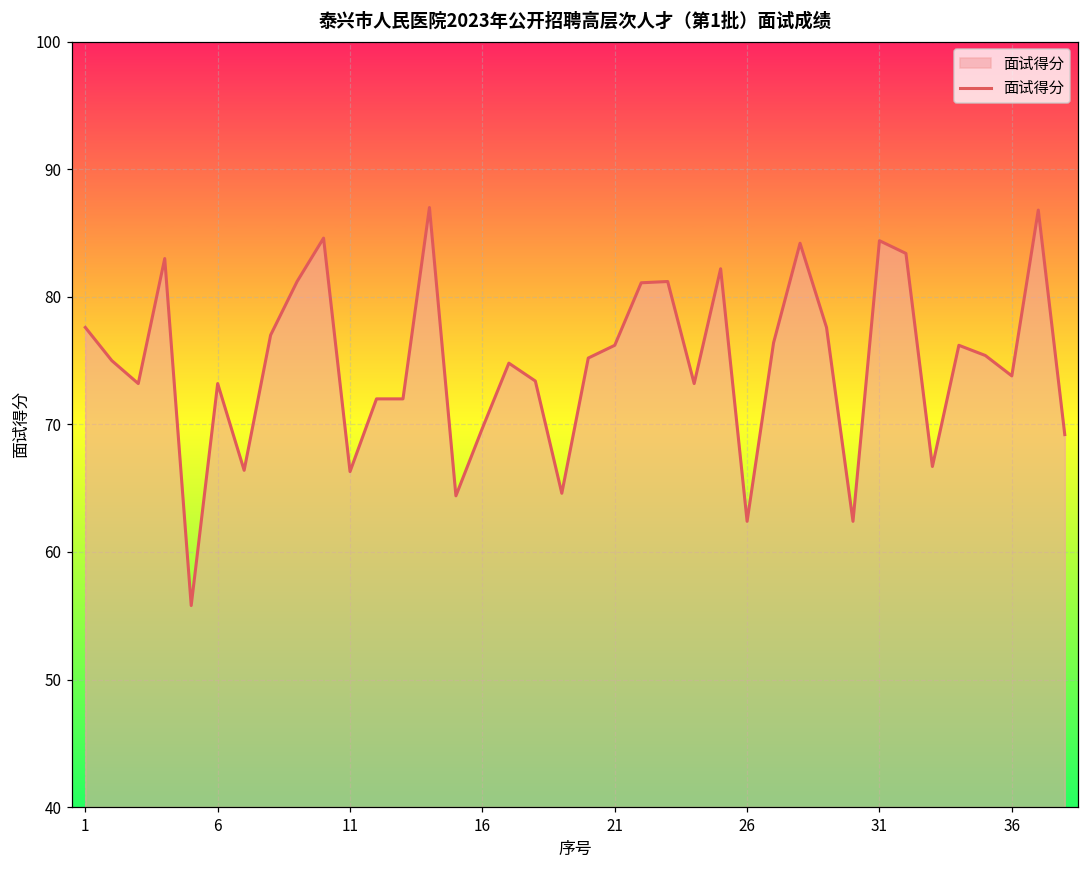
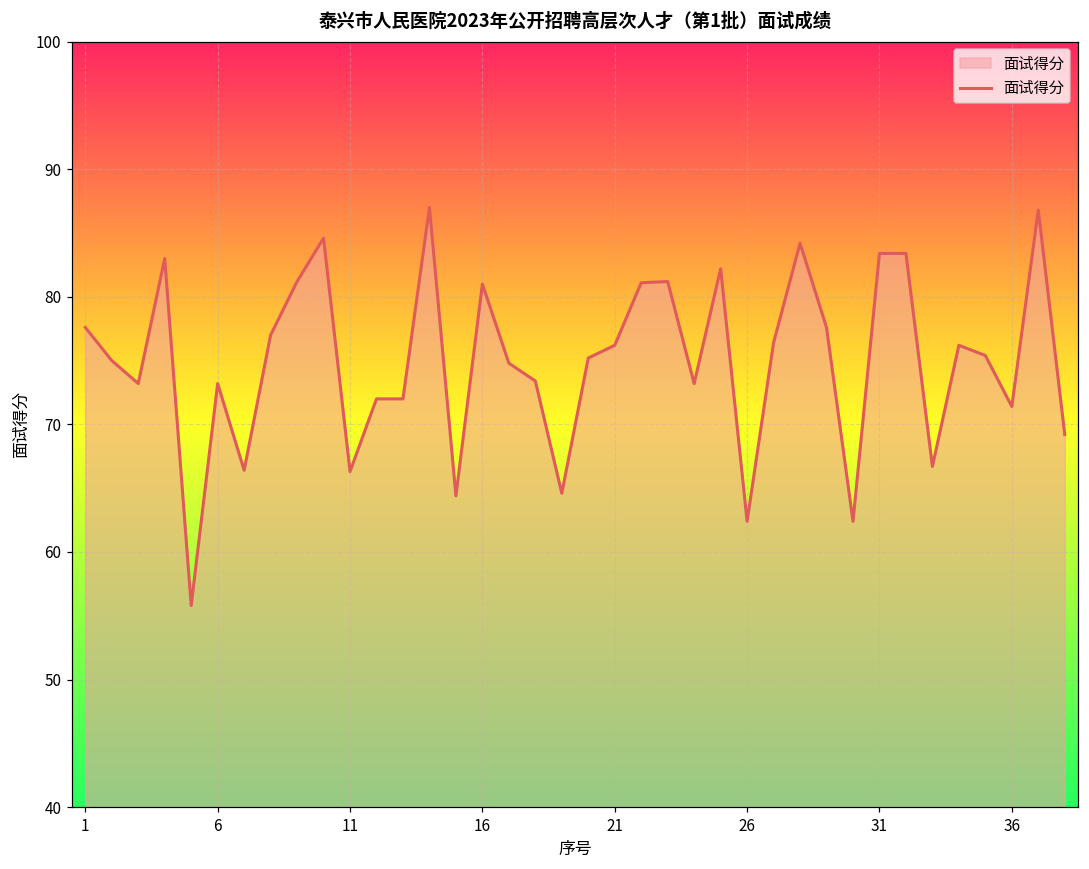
  {
    "1": 77.6,
    "6": 73.2,
    "11": 66.3,
-   "16": 69.7,
+   "16": 81.0,
    "21": 76.2,
    "26": 62.4,
-   "31": 84.4,
-   "36": 73.8
+   "31": 83.4,
+   "36": 71.4
  }
